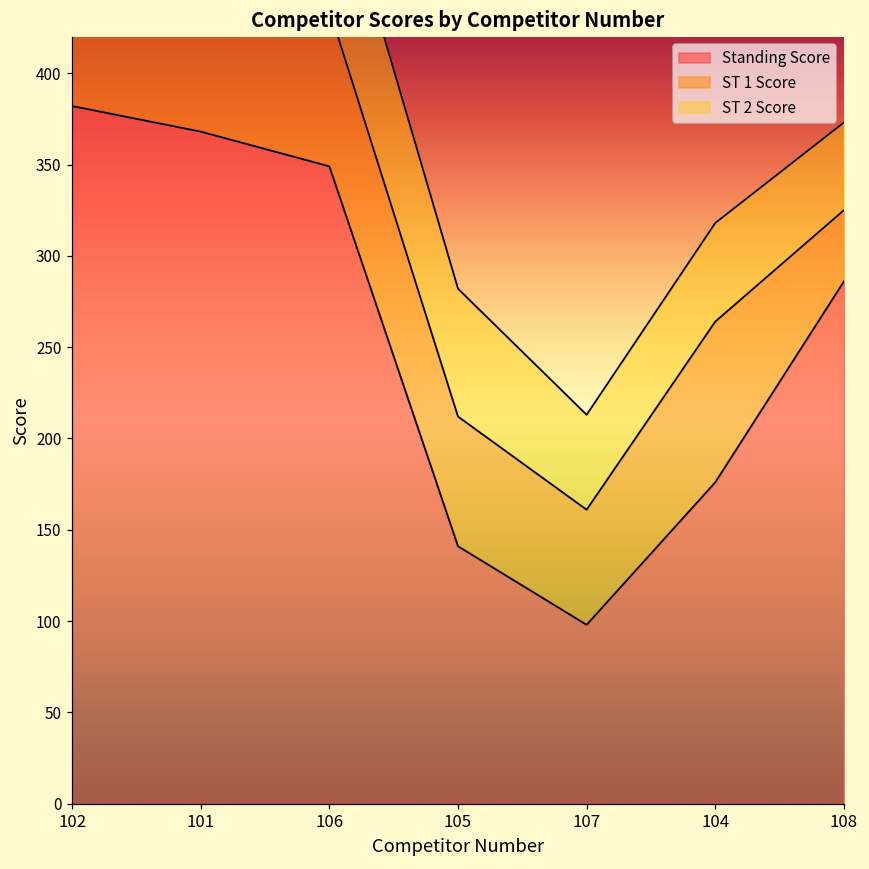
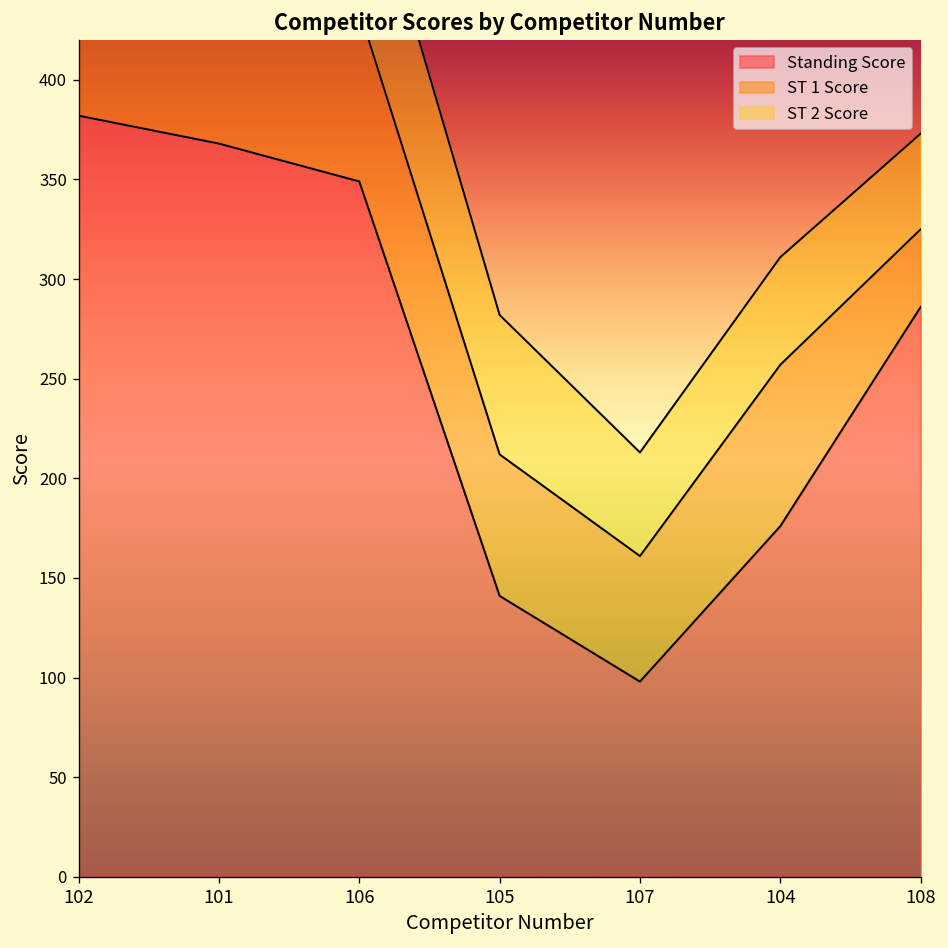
  {
    "Standing Score": {
      "102": 382,
      "101": 368,
      "106": 349,
      "105": 141,
      "107": 98,
      "104": 176,
      "108": 286
    },
    "ST 1 Score": {
      "105": 71,
      "107": 63,
-     "104": 88,
+     "104": 81,
      "108": 39
    },
    "ST 2 Score": {
      "105": 70,
      "107": 52,
      "104": 54,
      "108": 48
    }
  }
